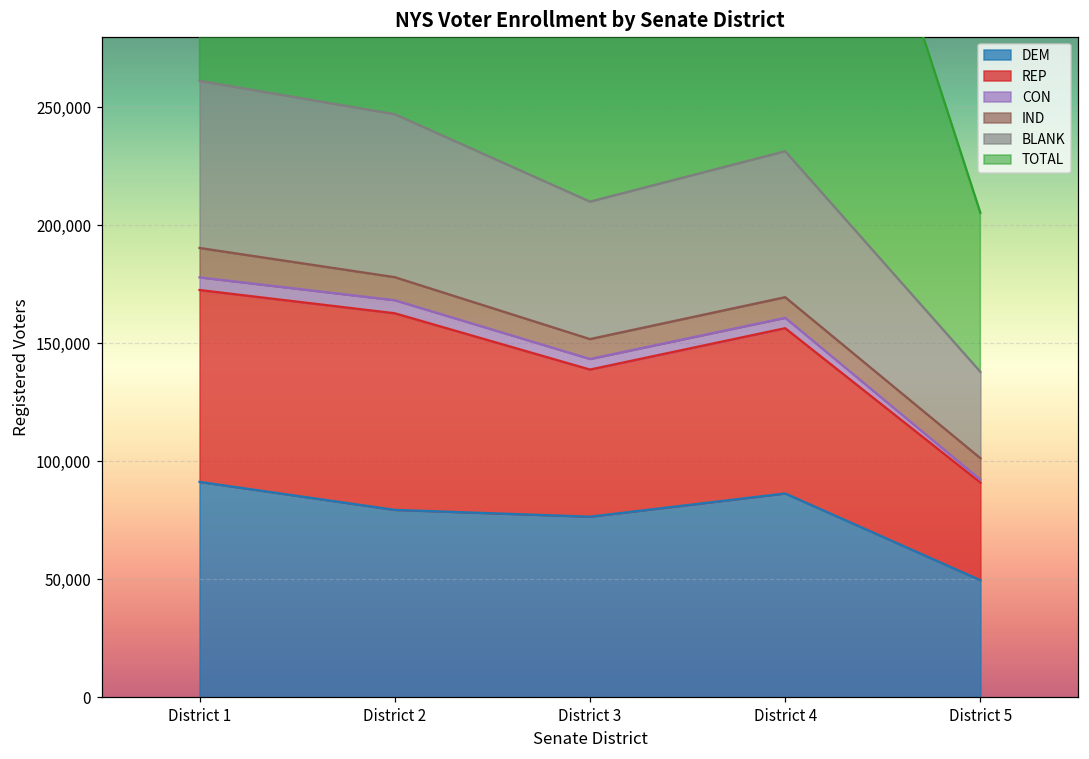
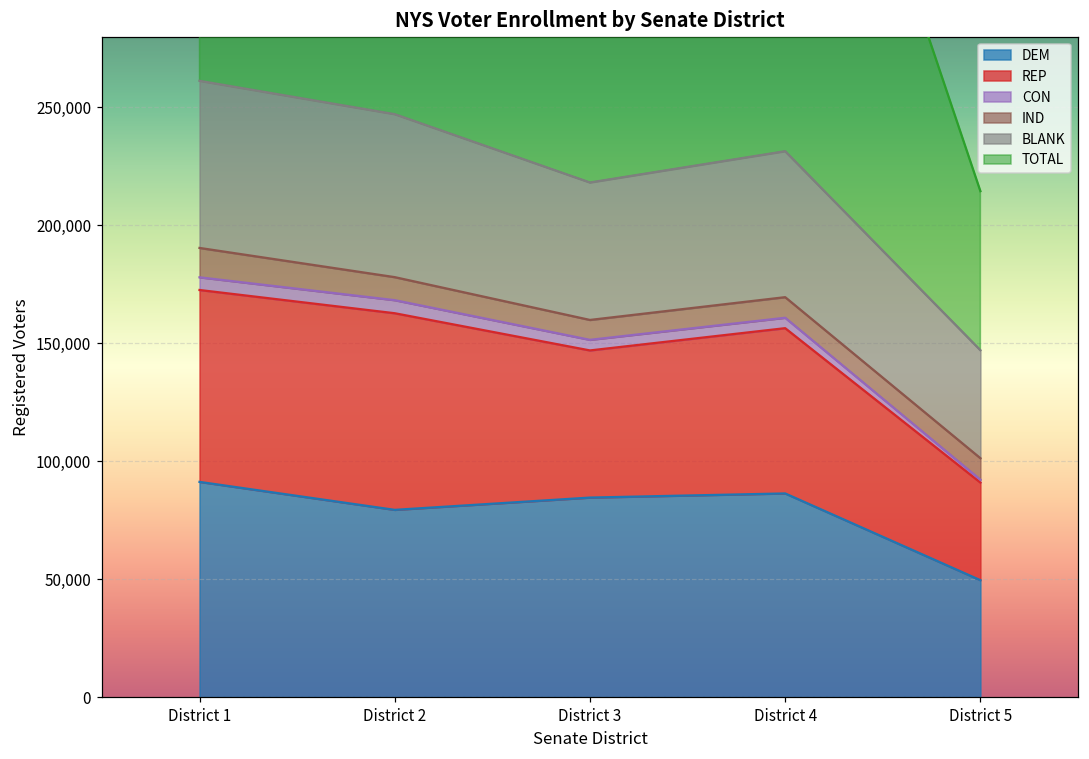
  {
    "DEM": {
      "District 1": "91,000",
      "District 2": "79,000",
-     "District 3": "76,000",
+     "District 3": "85,000",
      "District 4": "86,000",
      "District 5": "50,000"
    },
    "REP": {
      "District 1": "81,000",
      "District 2": "83,000",
      "District 3": "62,000",
      "District 4": "70,000",
      "District 5": "41,000"
    },
    "CON": {
      "District 1": "5,000",
      "District 2": "6,000",
      "District 3": "4,000",
      "District 4": "4,000",
      "District 5": "1,000"
    },
    "IND": {
      "District 1": "12,000",
      "District 2": "10,000",
      "District 3": "8,000",
      "District 4": "9,000",
      "District 5": "9,000"
    },
    "BLANK": {
      "District 1": "71,000",
      "District 2": "69,000",
      "District 3": "58,000",
      "District 4": "62,000",
-     "District 5": "37,000"
+     "District 5": "46,000"
    },
    "TOTAL": {
      "District 5": "67,000"
    }
  }
